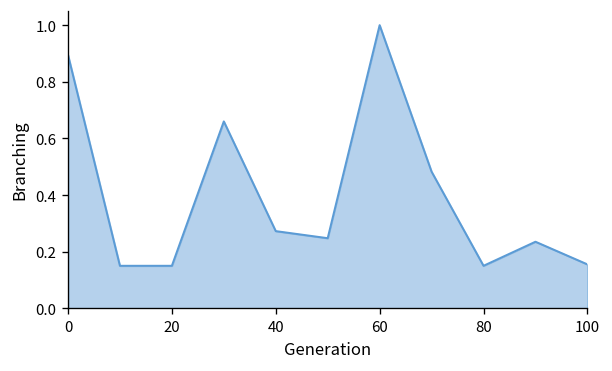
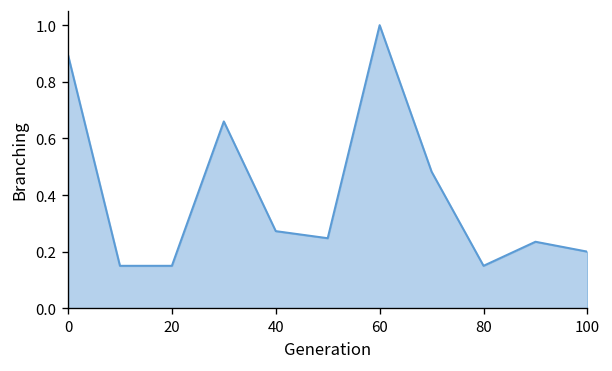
  {
    "0": 0.90,
    "20": 0.15,
    "40": 0.27,
    "60": 1.00,
    "80": 0.15,
-   "100": 0.16
+   "100": 0.20
  }
